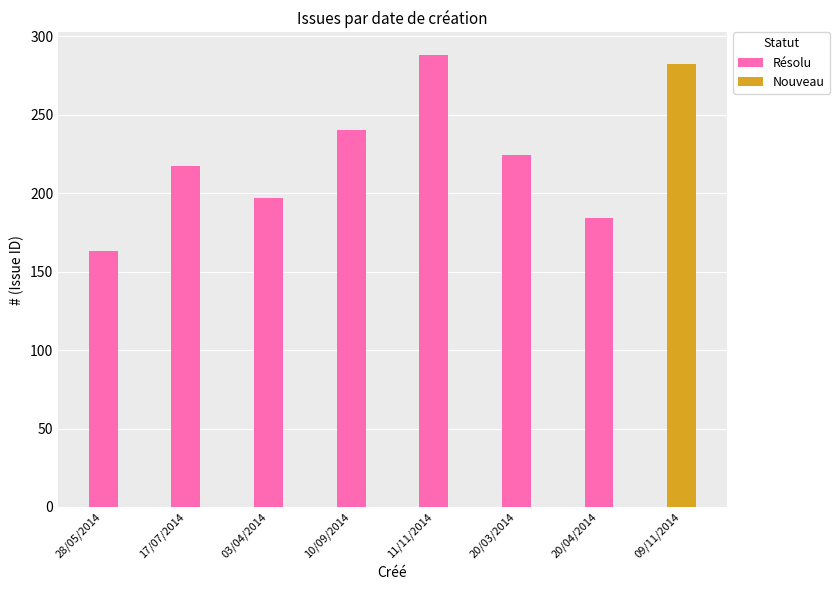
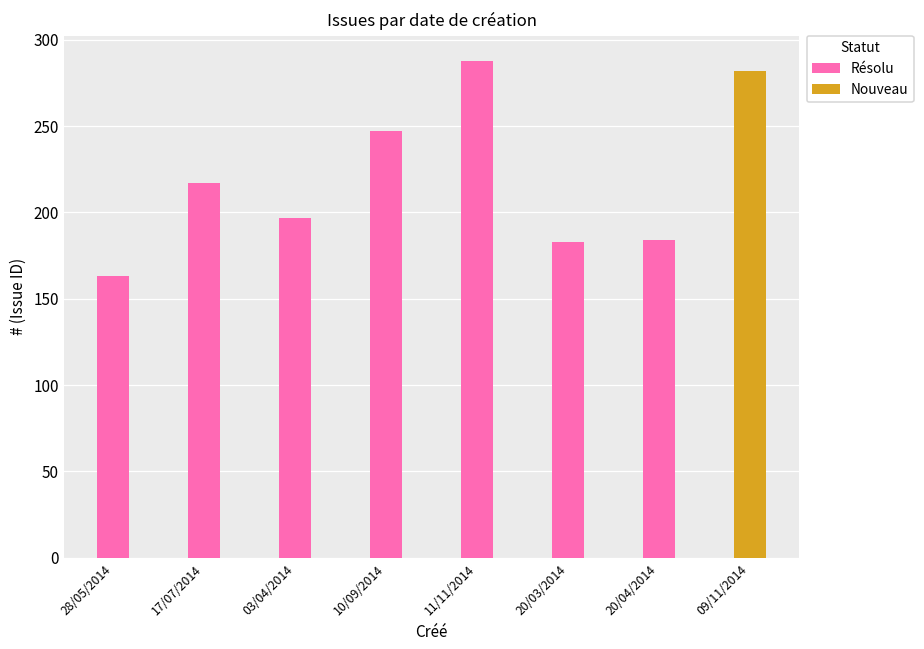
  {
    "Résolu": {
      "28/05/2014": 163,
      "17/07/2014": 217,
      "03/04/2014": 197,
-     "10/09/2014": 240,
+     "10/09/2014": 247,
      "11/11/2014": 288,
-     "20/03/2014": 224,
+     "20/03/2014": 183,
      "20/04/2014": 184
    },
    "Nouveau": {
      "09/11/2014": 282
    }
  }
